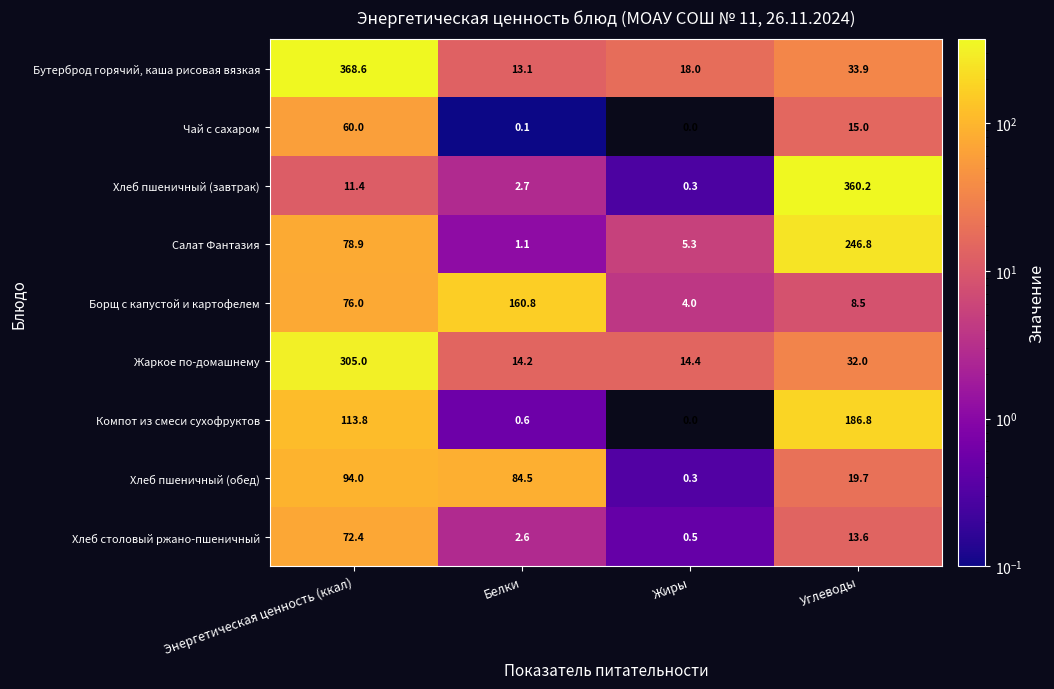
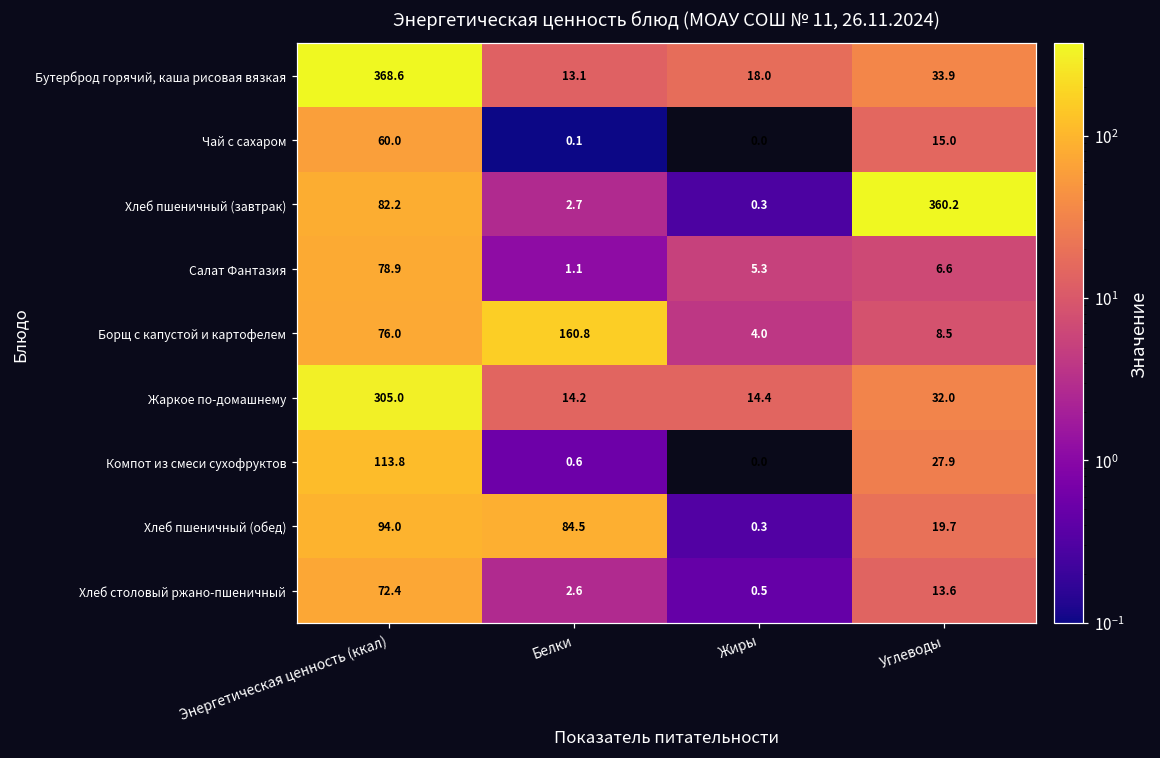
  {
    "Бутерброд горячий, каша рисовая вязкая": {
      "Энергетическая ценность (ккал)": 368.6,
      "Белки": 13.1,
      "Жиры": 18.0,
      "Углеводы": 33.9
    },
    "Чай с сахаром": {
      "Энергетическая ценность (ккал)": 60.0,
      "Белки": 0.1,
      "Углеводы": 15.0
    },
    "Хлеб пшеничный (завтрак)": {
-     "Энергетическая ценность (ккал)": 11.4,
+     "Энергетическая ценность (ккал)": 82.2,
      "Белки": 2.7,
      "Жиры": 0.3,
      "Углеводы": 360.2
    },
    "Салат Фантазия": {
      "Энергетическая ценность (ккал)": 78.9,
      "Белки": 1.1,
      "Жиры": 5.3,
-     "Углеводы": 246.8
+     "Углеводы": 6.6
    },
    "Борщ с капустой и картофелем": {
      "Энергетическая ценность (ккал)": 76.0,
      "Белки": 160.8,
      "Жиры": 4.0,
      "Углеводы": 8.5
    },
    "Жаркое по-домашнему": {
      "Энергетическая ценность (ккал)": 305.0,
      "Белки": 14.2,
      "Жиры": 14.4,
      "Углеводы": 32.0
    },
    "Компот из смеси сухофруктов": {
      "Энергетическая ценность (ккал)": 113.8,
      "Белки": 0.6,
-     "Углеводы": 186.8
+     "Углеводы": 27.9
    },
    "Хлеб пшеничный (обед)": {
      "Энергетическая ценность (ккал)": 94.0,
      "Белки": 84.5,
      "Жиры": 0.3,
      "Углеводы": 19.7
    },
    "Хлеб столовый ржано-пшеничный": {
      "Энергетическая ценность (ккал)": 72.4,
      "Белки": 2.6,
      "Жиры": 0.5,
      "Углеводы": 13.6
    }
  }
